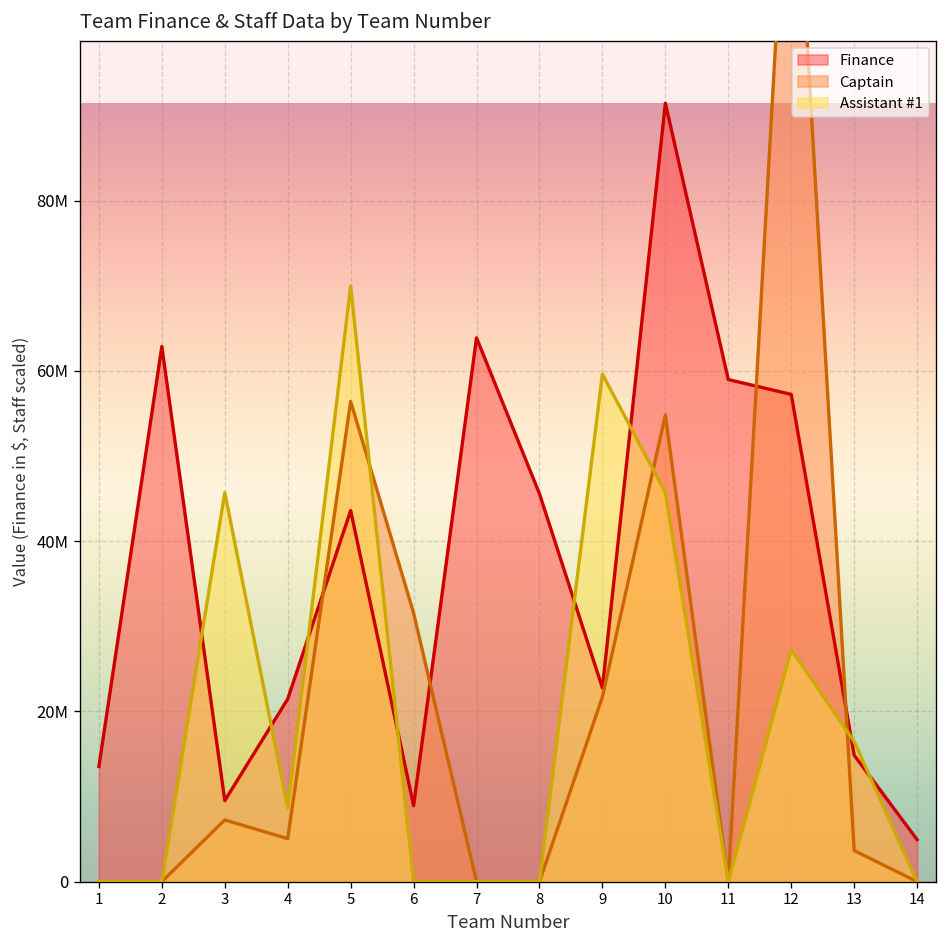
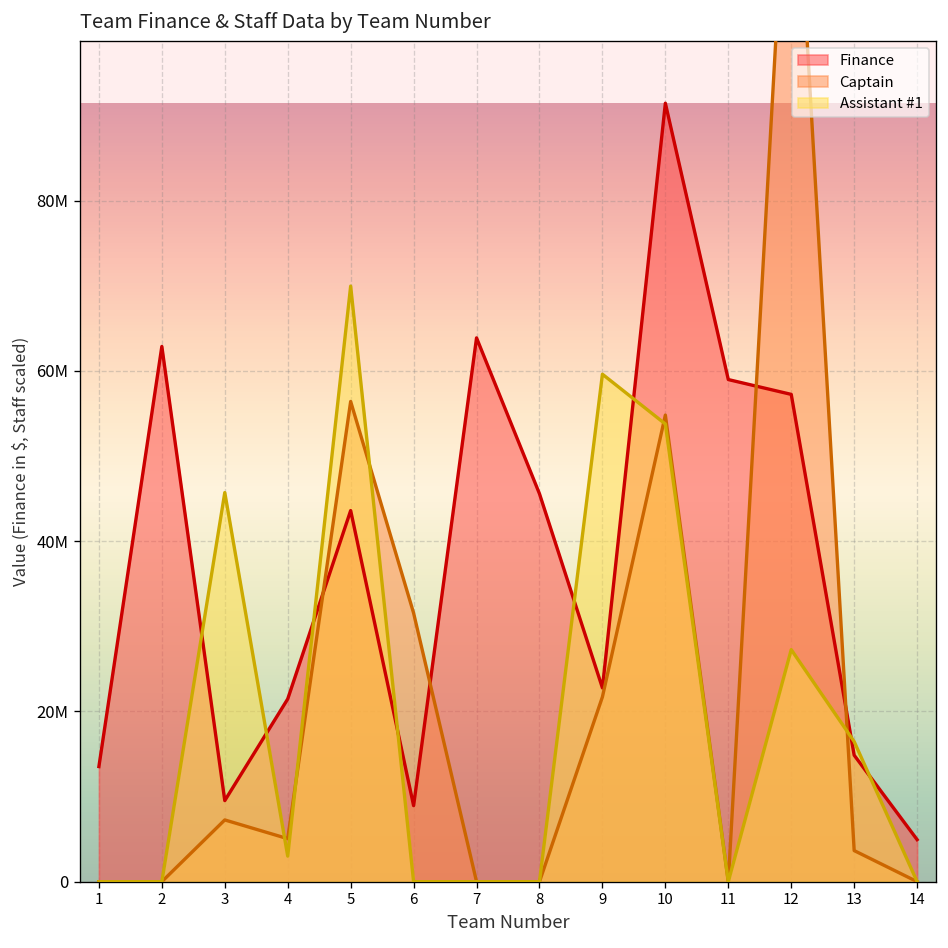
  {
    "Assistant #1": {
      "3": 46000000,
-     "4": 9000000,
+     "4": 3000000,
      "5": 70000000,
      "6": 0,
      "9": 60000000,
-     "10": 46000000,
+     "10": 54000000,
      "12": 27000000,
      "13": 16000000
    }
  }
